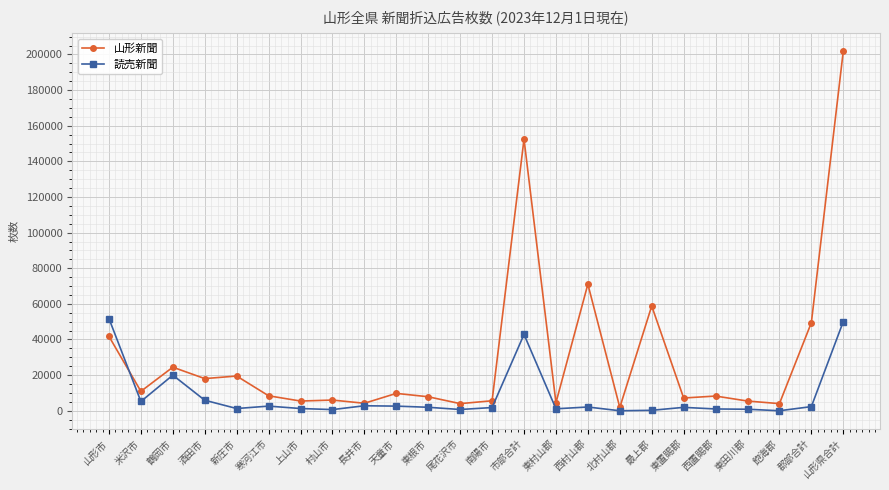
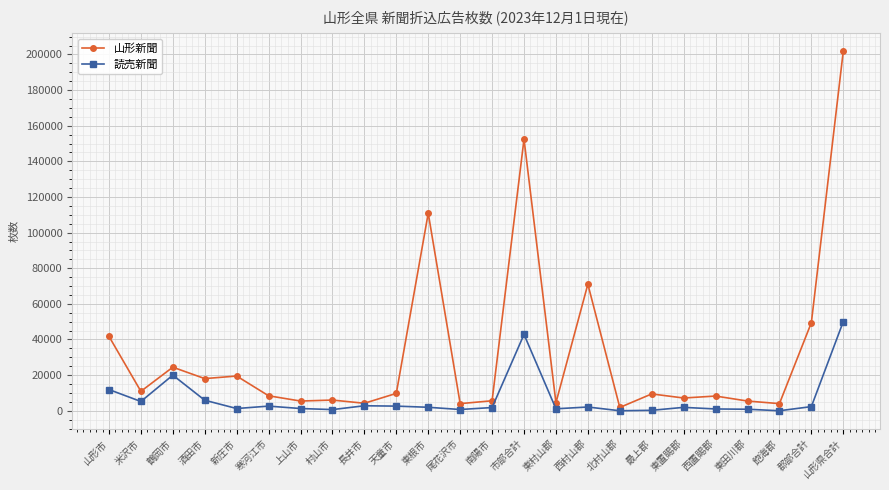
  {
    "山形新聞": {
      "山形市": 42000,
      "米沢市": 11000,
      "鶴岡市": 24000,
      "酒田市": 18000,
      "新庄市": 19000,
      "寒河江市": 8000,
      "上山市": 5000,
      "村山市": 6000,
      "天童市": 10000,
-     "東根市": 8000,
+     "東根市": 111000,
      "尾花沢市": 4000,
      "南陽市": 6000,
      "市部合計": 152000,
      "東村山郡": 5000,
      "西村山郡": 71000,
      "北村山郡": 2000,
-     "最上郡": 59000,
+     "最上郡": 9000,
      "東置賜郡": 7000,
      "西置賜郡": 8000,
      "東田川郡": 5000,
      "飽海郡": 4000,
      "郡部合計": 49000,
      "山形県合計": 202000
    },
    "読売新聞": {
-     "山形市": 52000,
+     "山形市": 12000,
      "米沢市": 5000,
      "鶴岡市": 20000,
      "酒田市": 6000,
      "新庄市": 1000,
      "寒河江市": 3000,
      "上山市": 1000,
      "村山市": 1000,
      "天童市": 3000,
      "東根市": 2000,
      "尾花沢市": 1000,
      "南陽市": 2000,
      "市部合計": 43000,
      "東村山郡": 1000,
      "西村山郡": 2000,
      "北村山郡": 0,
      "最上郡": 0,
      "東置賜郡": 2000,
      "西置賜郡": 1000,
      "東田川郡": 1000,
      "飽海郡": 0,
      "郡部合計": 2000,
      "山形県合計": 50000
    }
  }
